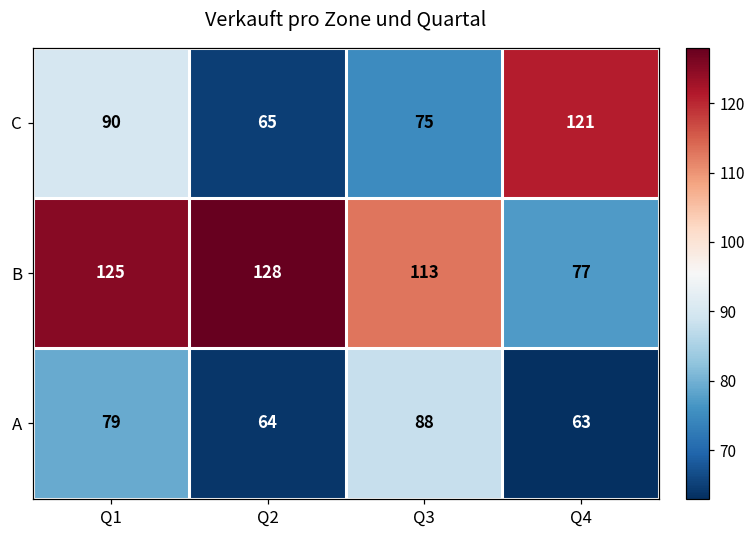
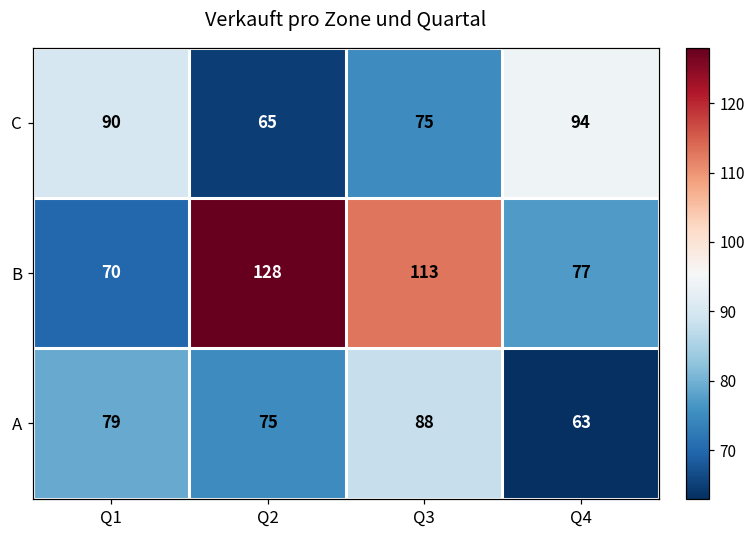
  {
    "C": {
      "Q1": 90,
      "Q2": 65,
      "Q3": 75,
-     "Q4": 121
+     "Q4": 94
    },
    "B": {
-     "Q1": 125,
+     "Q1": 70,
      "Q2": 128,
      "Q3": 113,
      "Q4": 77
    },
    "A": {
      "Q1": 79,
-     "Q2": 64,
+     "Q2": 75,
      "Q3": 88,
      "Q4": 63
    }
  }
